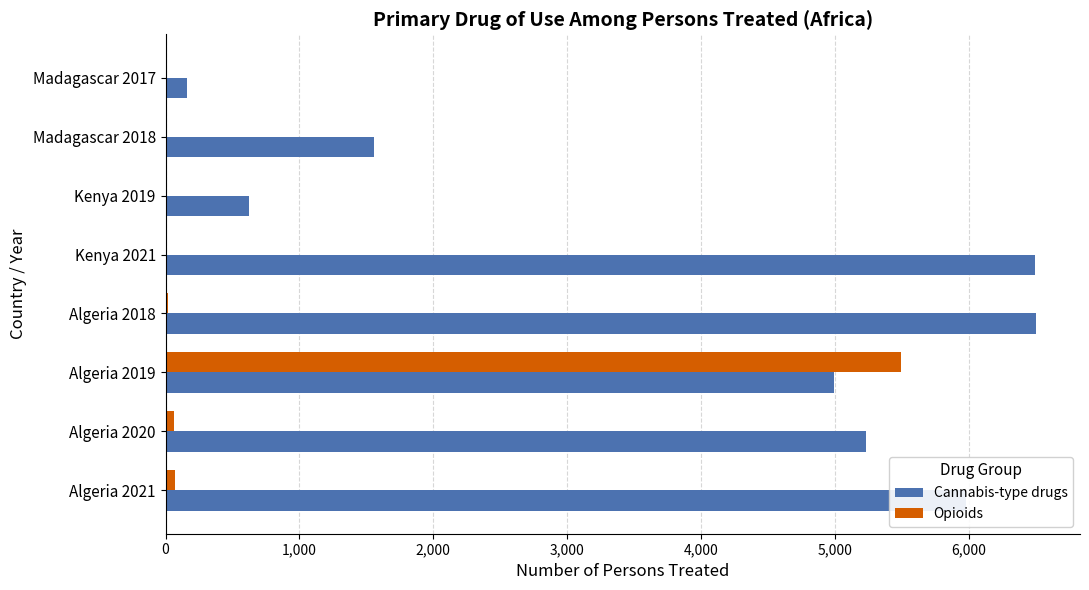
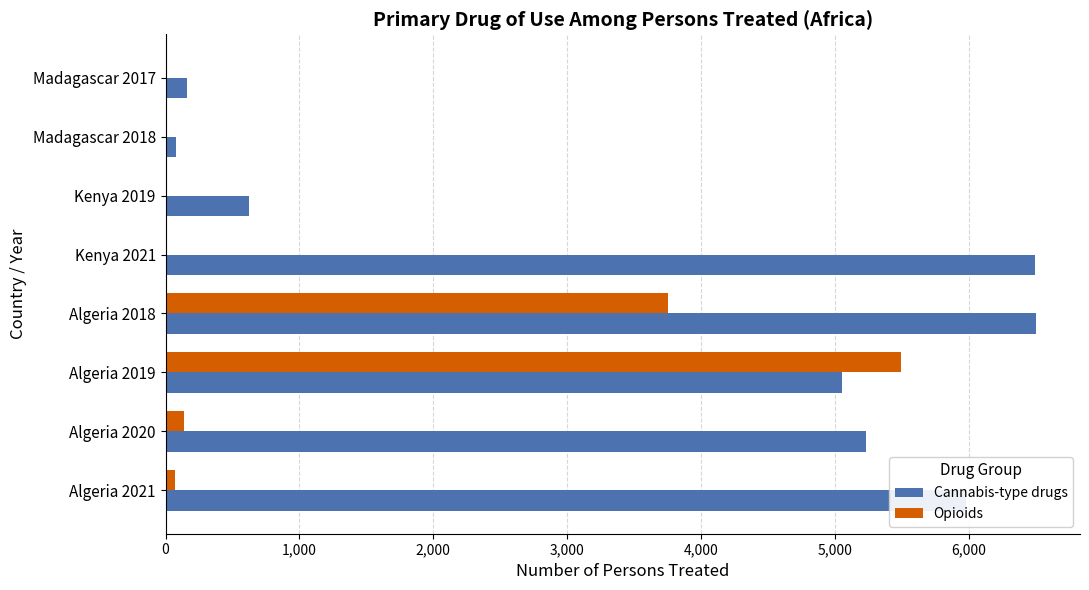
  {
    "Cannabis-type drugs": {
      "Madagascar 2017": "160",
-     "Madagascar 2018": "1,560",
+     "Madagascar 2018": "80",
      "Kenya 2019": "620",
      "Kenya 2021": "6,490",
      "Algeria 2018": "6,510",
-     "Algeria 2019": "4,990",
+     "Algeria 2019": "5,050",
      "Algeria 2020": "5,230"
    },
    "Opioids": {
      "Madagascar 2017": "0",
      "Madagascar 2018": "0",
      "Kenya 2019": "0",
-     "Algeria 2018": "20",
+     "Algeria 2018": "3,750",
      "Algeria 2019": "5,500",
-     "Algeria 2020": "60",
+     "Algeria 2020": "140",
      "Algeria 2021": "70"
    }
  }
